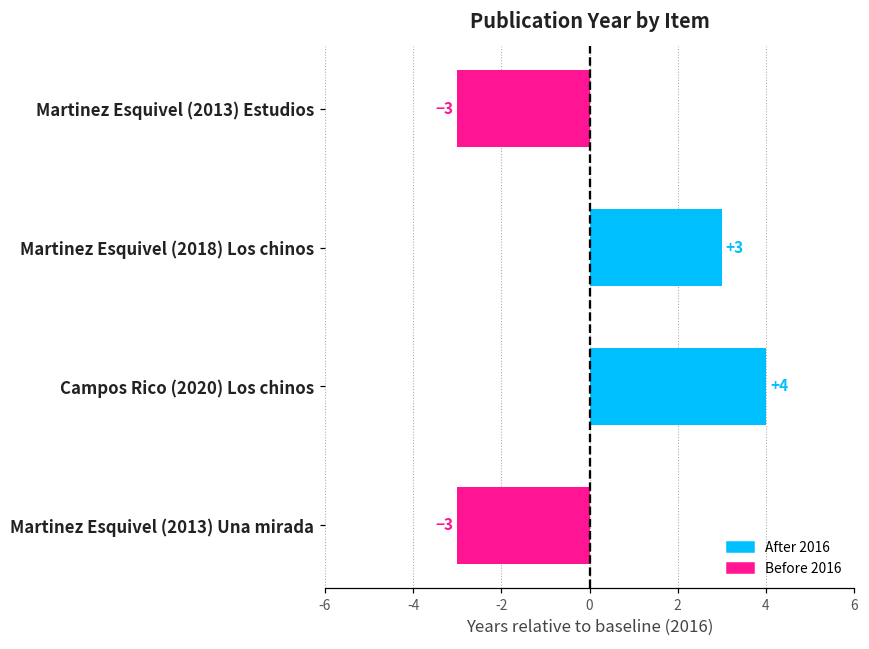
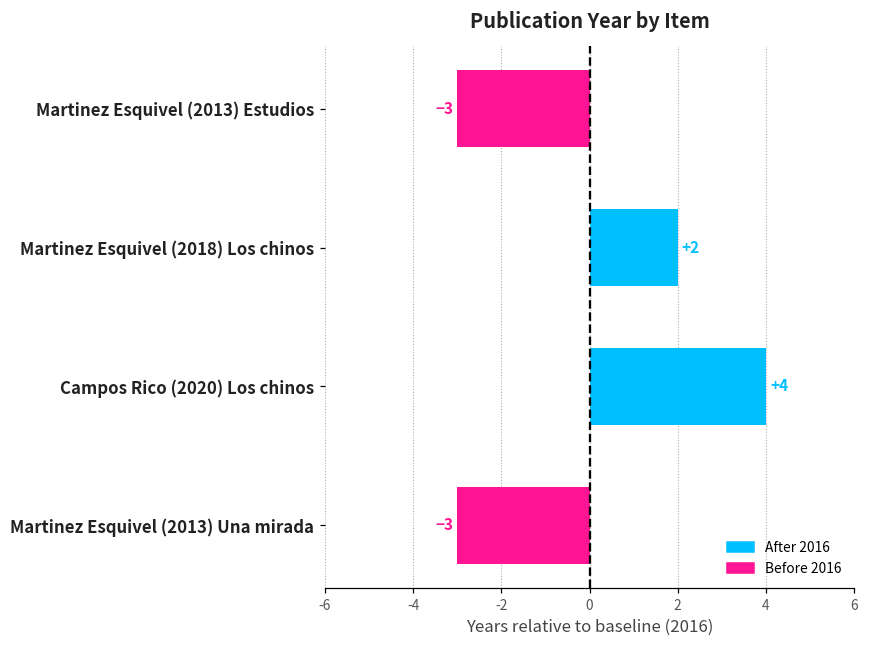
  {
    "Martinez Esquivel (2013) Estudios": "-3",
-   "Martinez Esquivel (2018) Los chinos": "+3",
+   "Martinez Esquivel (2018) Los chinos": "+2",
    "Campos Rico (2020) Los chinos": "+4",
    "Martinez Esquivel (2013) Una mirada": "-3"
  }
